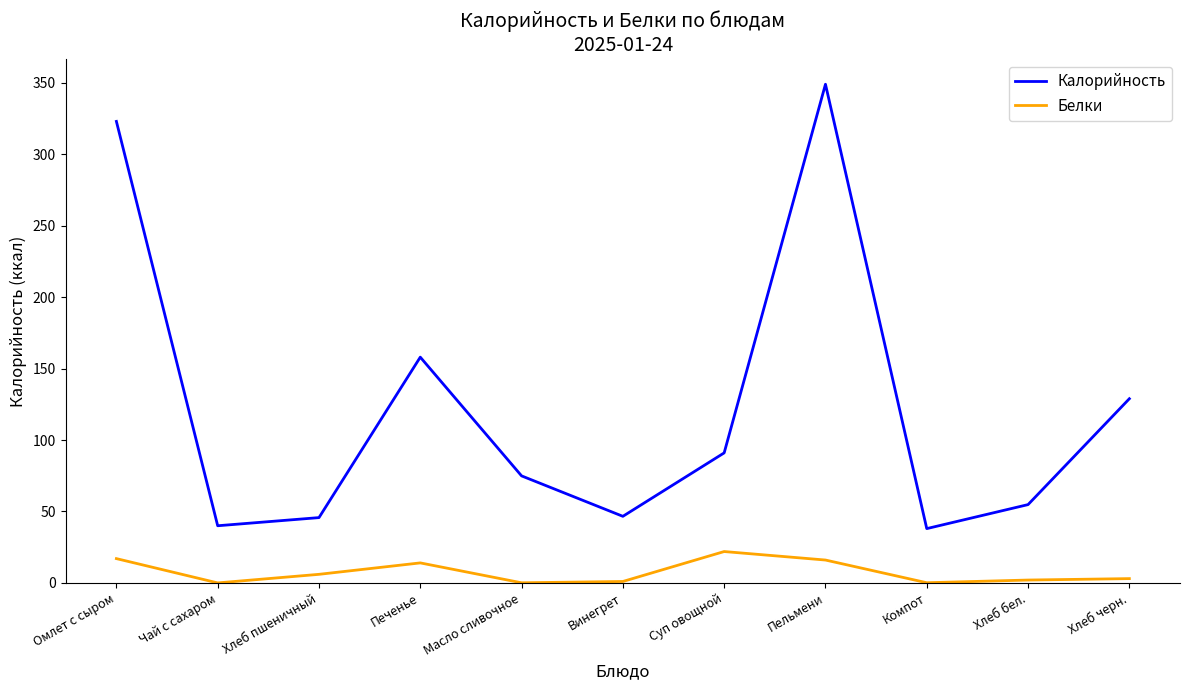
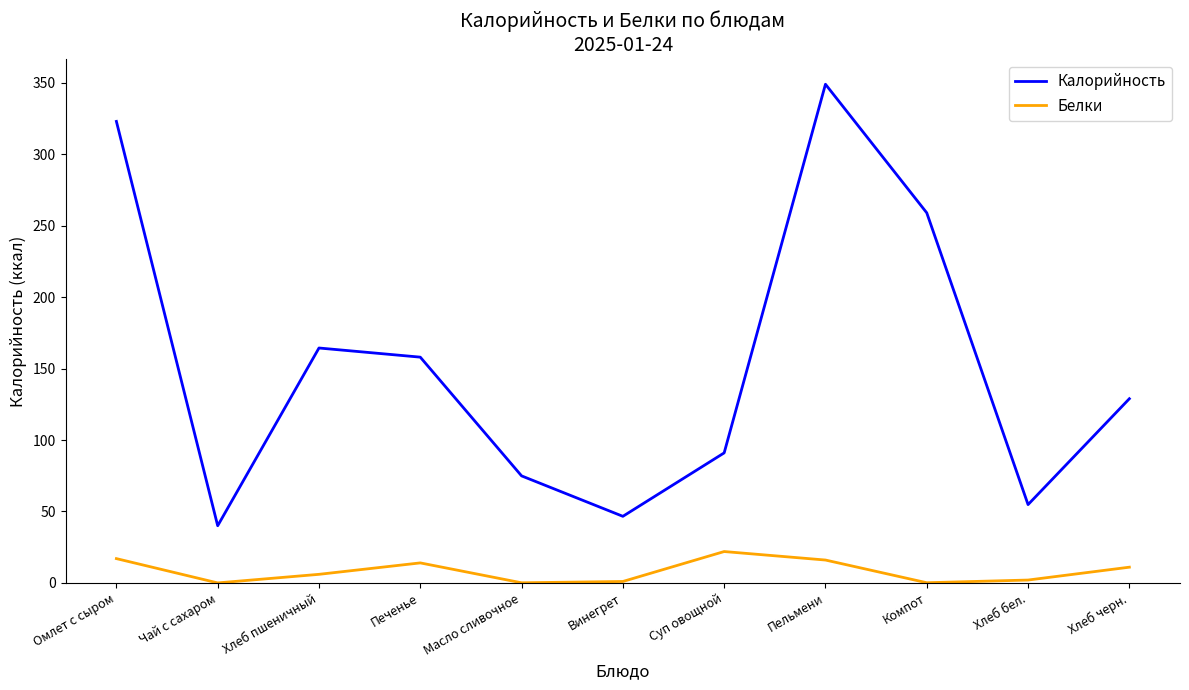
  {
    "Калорийность": {
      "Омлет с сыром": 323,
      "Чай с сахаром": 40,
-     "Хлеб пшеничный": 46,
+     "Хлеб пшеничный": 164,
      "Печенье": 158,
      "Масло сливочное": 75,
      "Винегрет": 47,
      "Суп овощной": 91,
      "Пельмени": 349,
-     "Компот": 38,
+     "Компот": 259,
      "Хлеб бел.": 55,
      "Хлеб черн.": 129
    },
    "Белки": {
      "Омлет с сыром": 17,
      "Чай с сахаром": 0,
      "Хлеб пшеничный": 6,
      "Печенье": 14,
      "Масло сливочное": 0,
      "Винегрет": 1,
      "Суп овощной": 22,
      "Пельмени": 16,
      "Компот": 0,
      "Хлеб бел.": 2,
-     "Хлеб черн.": 3
+     "Хлеб черн.": 11
    }
  }
